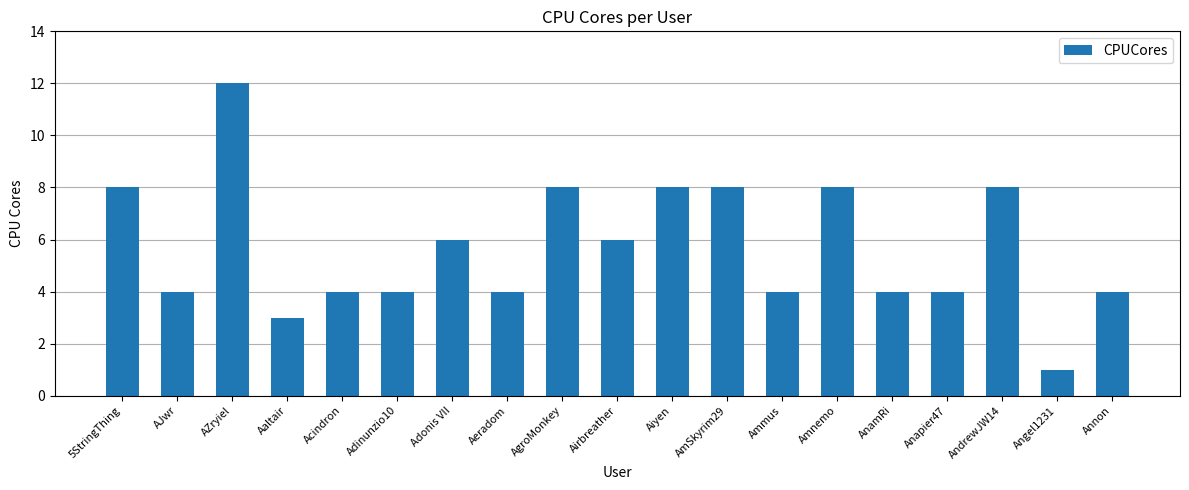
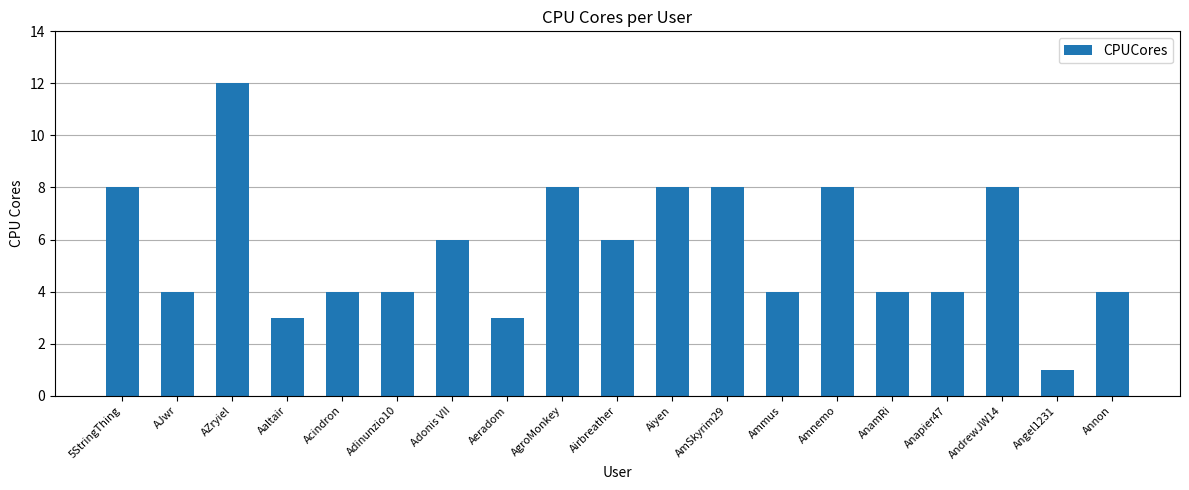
  {
    "5StringThing": 8,
    "AJwr": 4,
    "AZryiel": 12,
    "Aaltair": 3,
    "Acindron": 4,
    "Adinunzio10": 4,
    "Adonis VII": 6,
-   "Aeradom": 4,
+   "Aeradom": 3,
    "AgroMonkey": 8,
    "Airbreather": 6,
    "Aiyen": 8,
    "AmSkyrim29": 8,
    "Ammus": 4,
    "Amnemo": 8,
    "AnamRi": 4,
    "Anapier47": 4,
    "AndrewJW14": 8,
    "Angel1231": 1,
    "Annon": 4
  }
